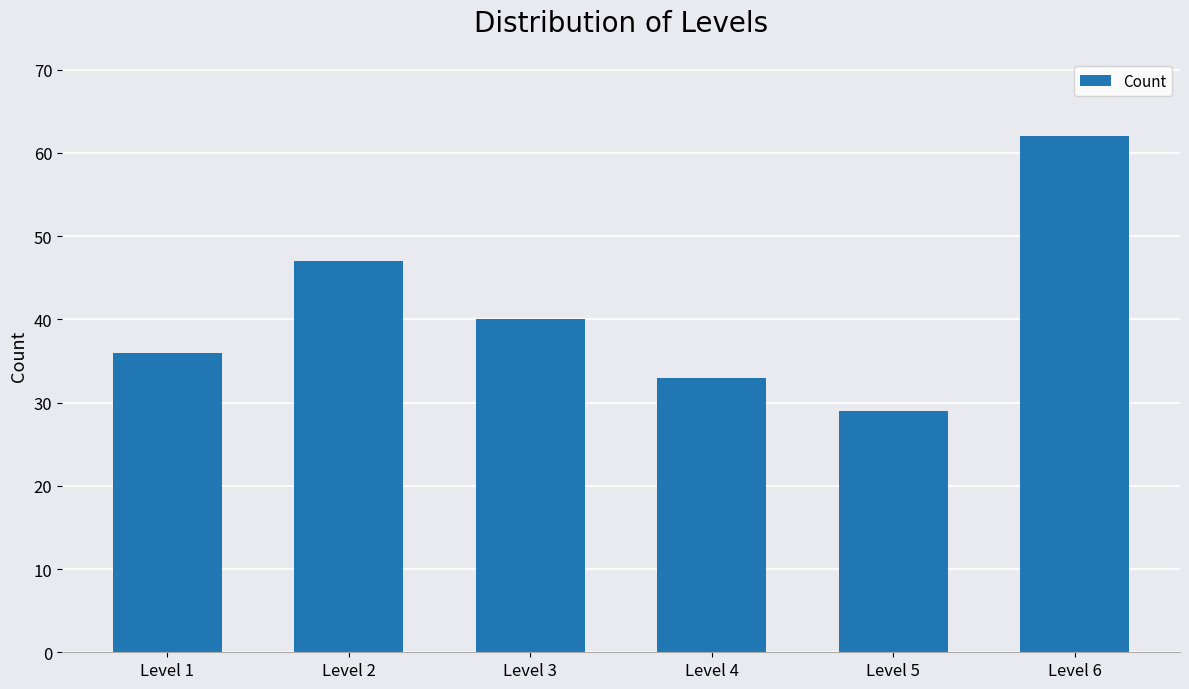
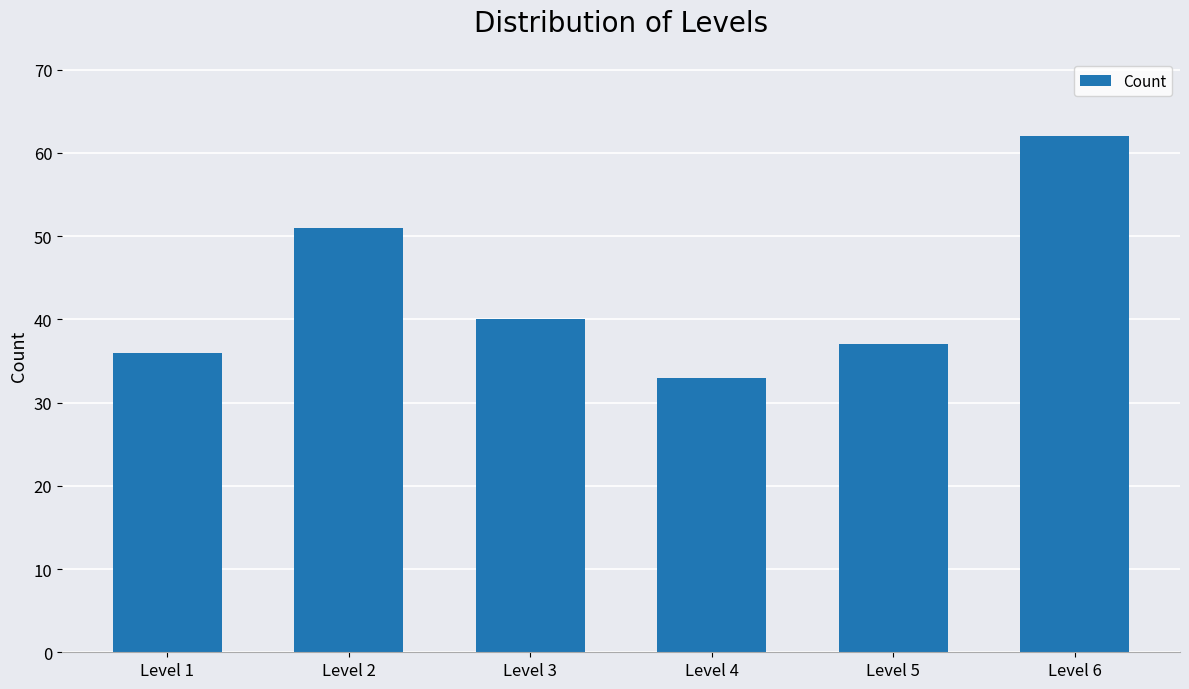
  {
    "Level 1": 36,
-   "Level 2": 47,
+   "Level 2": 51,
    "Level 3": 40,
    "Level 4": 33,
-   "Level 5": 29,
+   "Level 5": 37,
    "Level 6": 62
  }
